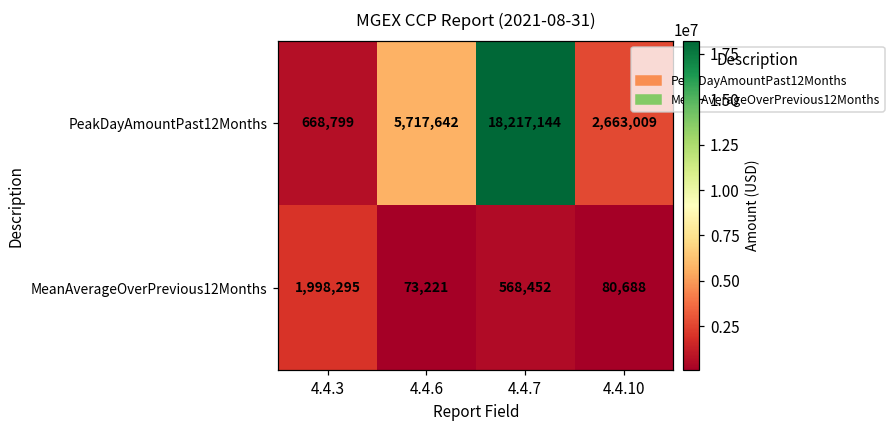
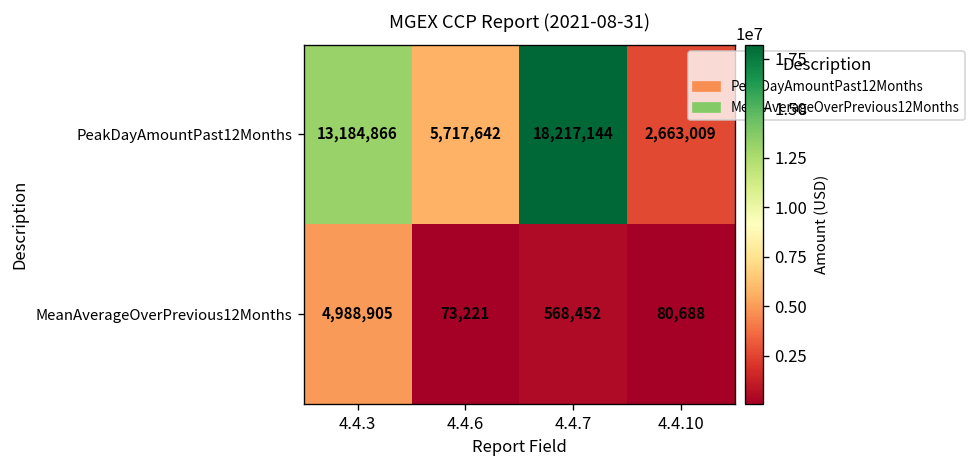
  {
    "PeakDayAmountPast12Months": {
-     "4.4.3": "668,799",
+     "4.4.3": "13,184,866",
      "4.4.6": "5,717,642",
      "4.4.7": "18,217,144",
      "4.4.10": "2,663,009"
    },
    "MeanAverageOverPrevious12Months": {
-     "4.4.3": "1,998,295",
+     "4.4.3": "4,988,905",
      "4.4.6": "73,221",
      "4.4.7": "568,452",
      "4.4.10": "80,688"
    }
  }
